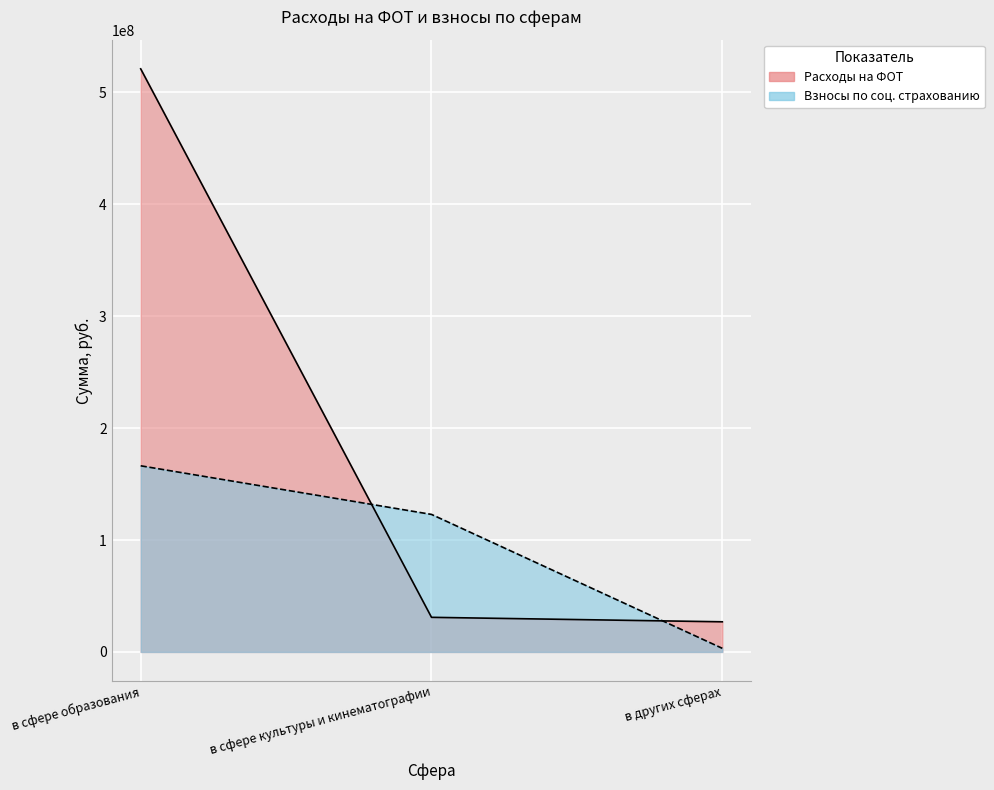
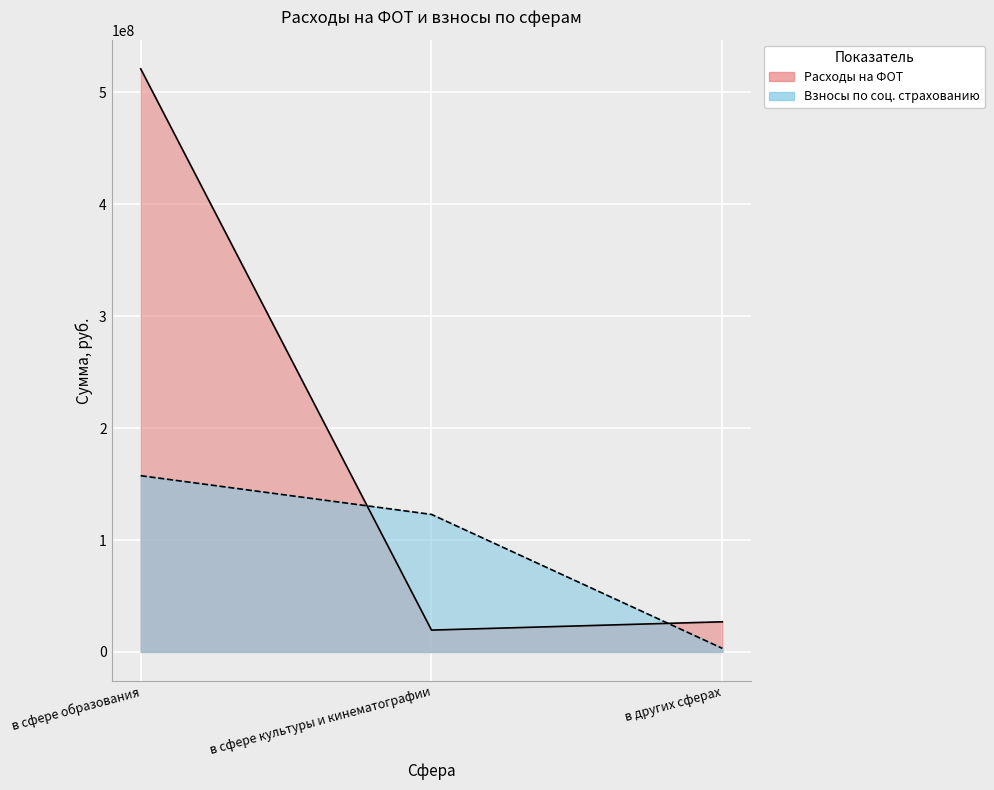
  {
    "Расходы на ФОТ": {
      "в сфере образования": 521000000,
-     "в сфере культуры и кинематографии": 31000000,
+     "в сфере культуры и кинематографии": 20000000,
      "в других сферах": 27000000
    },
    "Взносы по соц. страхованию": {
-     "в сфере образования": 166000000,
+     "в сфере образования": 157000000,
      "в сфере культуры и кинематографии": 123000000,
      "в других сферах": 3000000
    }
  }
